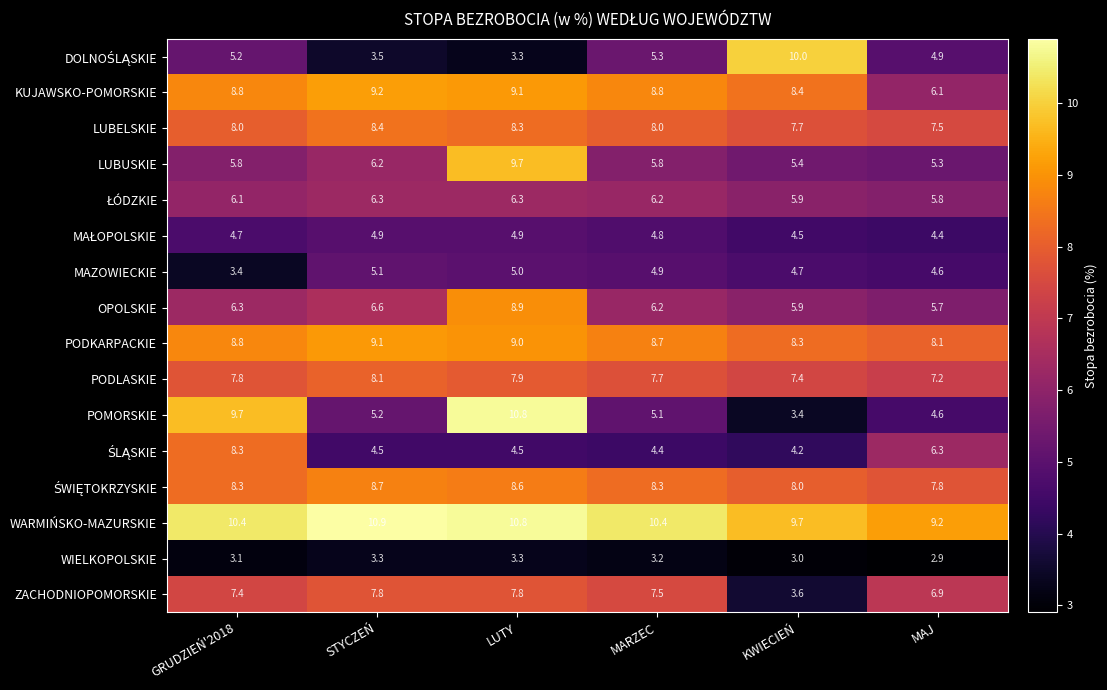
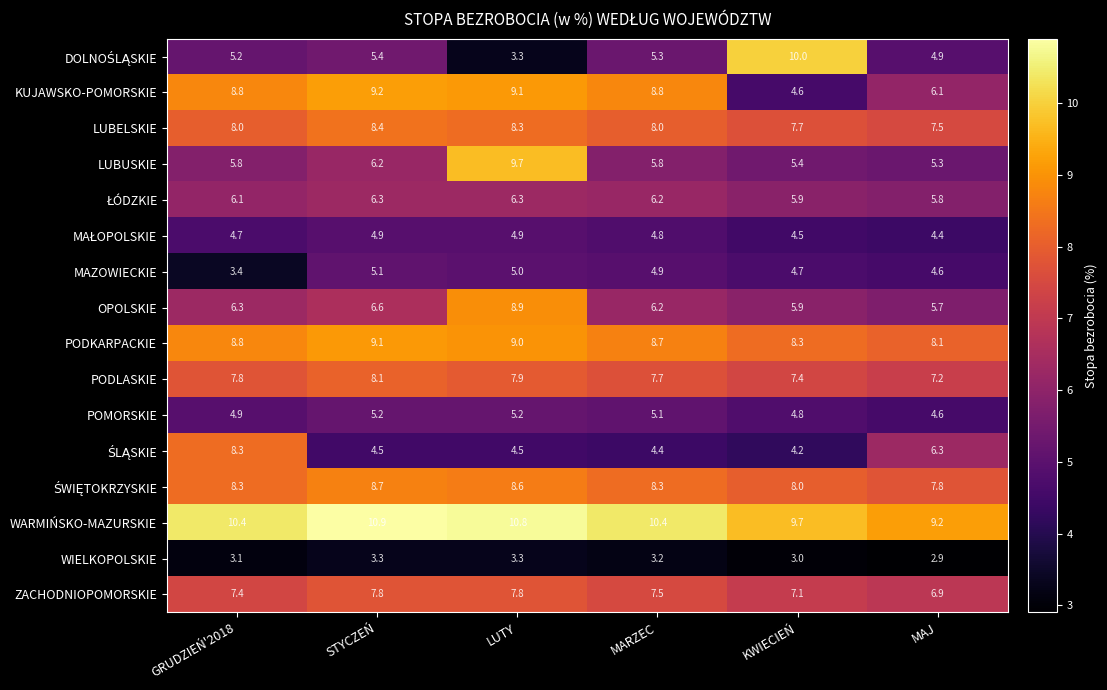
  {
    "DOLNOŚLĄSKIE": {
      "GRUDZIEŃ'2018": 5.2,
-     "STYCZEŃ": 3.5,
+     "STYCZEŃ": 5.4,
      "LUTY": 3.3,
      "MARZEC": 5.3,
      "KWIECIEŃ": 10.0,
      "MAJ": 4.9
    },
    "KUJAWSKO-POMORSKIE": {
      "GRUDZIEŃ'2018": 8.8,
      "STYCZEŃ": 9.2,
      "LUTY": 9.1,
      "MARZEC": 8.8,
-     "KWIECIEŃ": 8.4,
+     "KWIECIEŃ": 4.6,
      "MAJ": 6.1
    },
    "LUBELSKIE": {
      "GRUDZIEŃ'2018": 8.0,
      "STYCZEŃ": 8.4,
      "LUTY": 8.3,
      "MARZEC": 8.0,
      "KWIECIEŃ": 7.7,
      "MAJ": 7.5
    },
    "LUBUSKIE": {
      "GRUDZIEŃ'2018": 5.8,
      "STYCZEŃ": 6.2,
      "LUTY": 9.7,
      "MARZEC": 5.8,
      "KWIECIEŃ": 5.4,
      "MAJ": 5.3
    },
    "ŁÓDZKIE": {
      "GRUDZIEŃ'2018": 6.1,
      "STYCZEŃ": 6.3,
      "LUTY": 6.3,
      "MARZEC": 6.2,
      "KWIECIEŃ": 5.9,
      "MAJ": 5.8
    },
    "MAŁOPOLSKIE": {
      "GRUDZIEŃ'2018": 4.7,
      "STYCZEŃ": 4.9,
      "LUTY": 4.9,
      "MARZEC": 4.8,
      "KWIECIEŃ": 4.5,
      "MAJ": 4.4
    },
    "MAZOWIECKIE": {
      "GRUDZIEŃ'2018": 3.4,
      "STYCZEŃ": 5.1,
      "LUTY": 5.0,
      "MARZEC": 4.9,
      "KWIECIEŃ": 4.7,
      "MAJ": 4.6
    },
    "OPOLSKIE": {
      "GRUDZIEŃ'2018": 6.3,
      "STYCZEŃ": 6.6,
      "LUTY": 8.9,
      "MARZEC": 6.2,
      "KWIECIEŃ": 5.9,
      "MAJ": 5.7
    },
    "PODKARPACKIE": {
      "GRUDZIEŃ'2018": 8.8,
      "STYCZEŃ": 9.1,
      "LUTY": 9.0,
      "MARZEC": 8.7,
      "KWIECIEŃ": 8.3,
      "MAJ": 8.1
    },
    "PODLASKIE": {
      "GRUDZIEŃ'2018": 7.8,
      "STYCZEŃ": 8.1,
      "LUTY": 7.9,
      "MARZEC": 7.7,
      "KWIECIEŃ": 7.4,
      "MAJ": 7.2
    },
    "POMORSKIE": {
-     "GRUDZIEŃ'2018": 9.7,
+     "GRUDZIEŃ'2018": 4.9,
      "STYCZEŃ": 5.2,
-     "LUTY": 10.8,
+     "LUTY": 5.2,
      "MARZEC": 5.1,
-     "KWIECIEŃ": 3.4,
+     "KWIECIEŃ": 4.8,
      "MAJ": 4.6
    },
    "ŚLĄSKIE": {
      "GRUDZIEŃ'2018": 8.3,
      "STYCZEŃ": 4.5,
      "LUTY": 4.5,
      "MARZEC": 4.4,
      "KWIECIEŃ": 4.2,
      "MAJ": 6.3
    },
    "ŚWIĘTOKRZYSKIE": {
      "GRUDZIEŃ'2018": 8.3,
      "STYCZEŃ": 8.7,
      "LUTY": 8.6,
      "MARZEC": 8.3,
      "KWIECIEŃ": 8.0,
      "MAJ": 7.8
    },
    "WARMIŃSKO-MAZURSKIE": {
      "GRUDZIEŃ'2018": 10.4,
      "STYCZEŃ": 10.9,
      "LUTY": 10.8,
      "MARZEC": 10.4,
      "KWIECIEŃ": 9.7,
      "MAJ": 9.2
    },
    "WIELKOPOLSKIE": {
      "GRUDZIEŃ'2018": 3.1,
      "STYCZEŃ": 3.3,
      "LUTY": 3.3,
      "MARZEC": 3.2,
      "KWIECIEŃ": 3.0,
      "MAJ": 2.9
    },
    "ZACHODNIOPOMORSKIE": {
      "GRUDZIEŃ'2018": 7.4,
      "STYCZEŃ": 7.8,
      "LUTY": 7.8,
      "MARZEC": 7.5,
-     "KWIECIEŃ": 3.6,
+     "KWIECIEŃ": 7.1,
      "MAJ": 6.9
    }
  }
